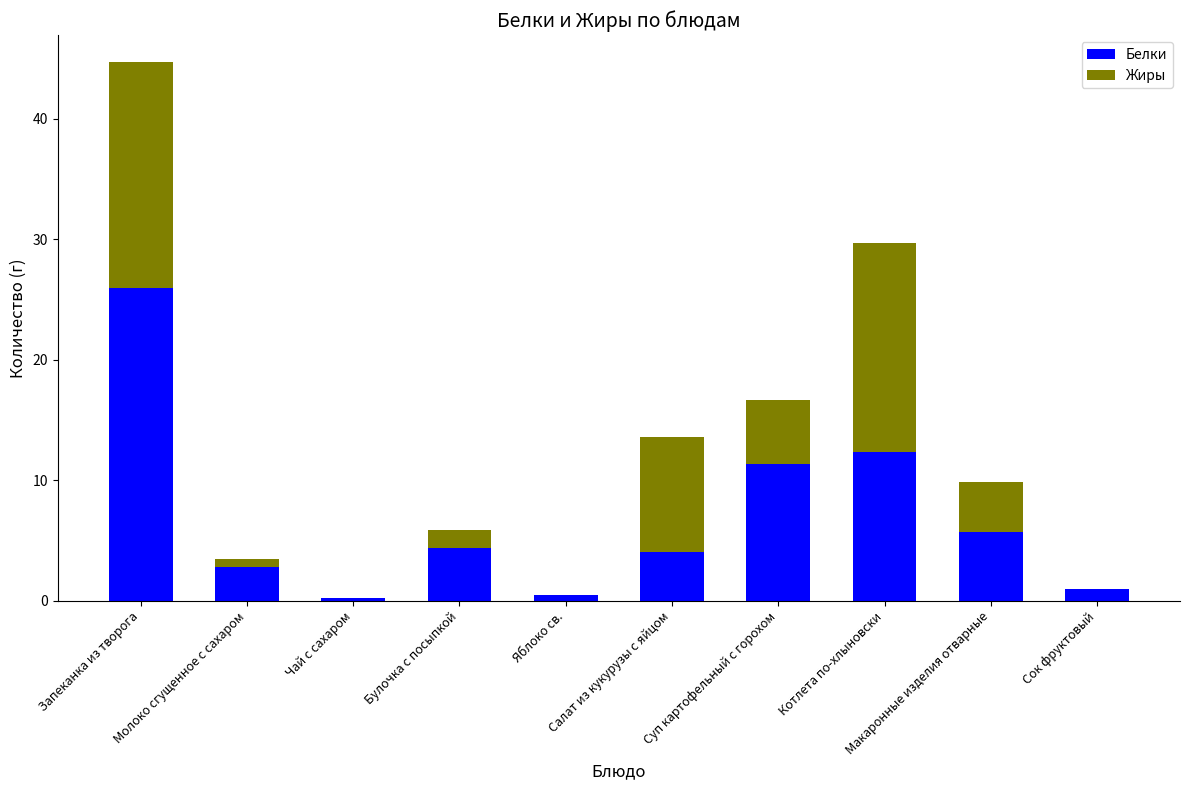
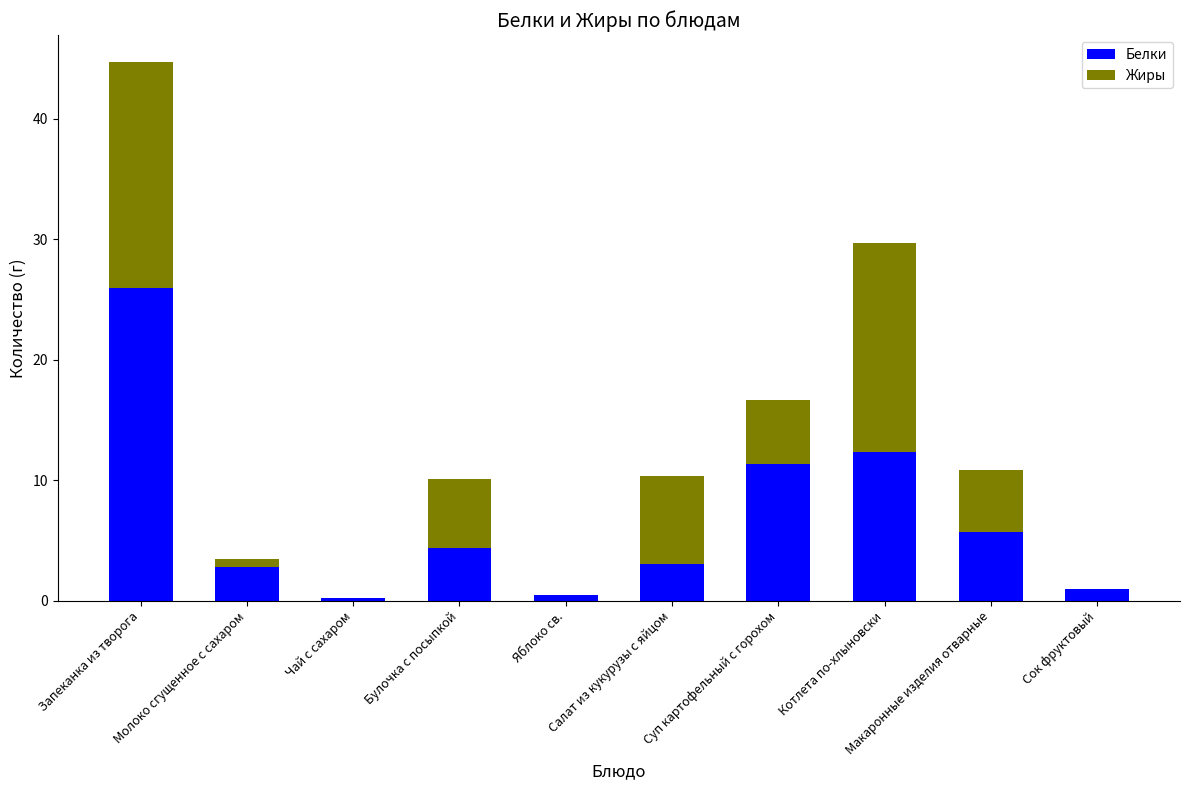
  {
    "Белки": {
      "Запеканка из творога": 25.9,
      "Молоко сгущенное с сахаром": 2.8,
      "Булочка с посыпкой": 4.4,
      "Яблоко св.": 0.4,
-     "Салат из кукурузы с яйцом": 4.1,
+     "Салат из кукурузы с яйцом": 3.0,
      "Суп картофельный с горохом": 11.4,
      "Котлета по-хлыновски": 12.3,
      "Макаронные изделия отварные": 5.7,
      "Сок фруктовый": 1.0
    },
    "Жиры": {
      "Запеканка из творога": 18.8,
      "Молоко сгущенное с сахаром": 0.7,
      "Чай с сахаром": 0.0,
-     "Булочка с посыпкой": 1.5,
+     "Булочка с посыпкой": 5.7,
      "Яблоко св.": 0.0,
-     "Салат из кукурузы с яйцом": 9.6,
+     "Салат из кукурузы с яйцом": 7.3,
      "Суп картофельный с горохом": 5.3,
      "Котлета по-хлыновски": 17.4,
-     "Макаронные изделия отварные": 4.1,
+     "Макаронные изделия отварные": 5.1,
      "Сок фруктовый": 0.0
    }
  }
